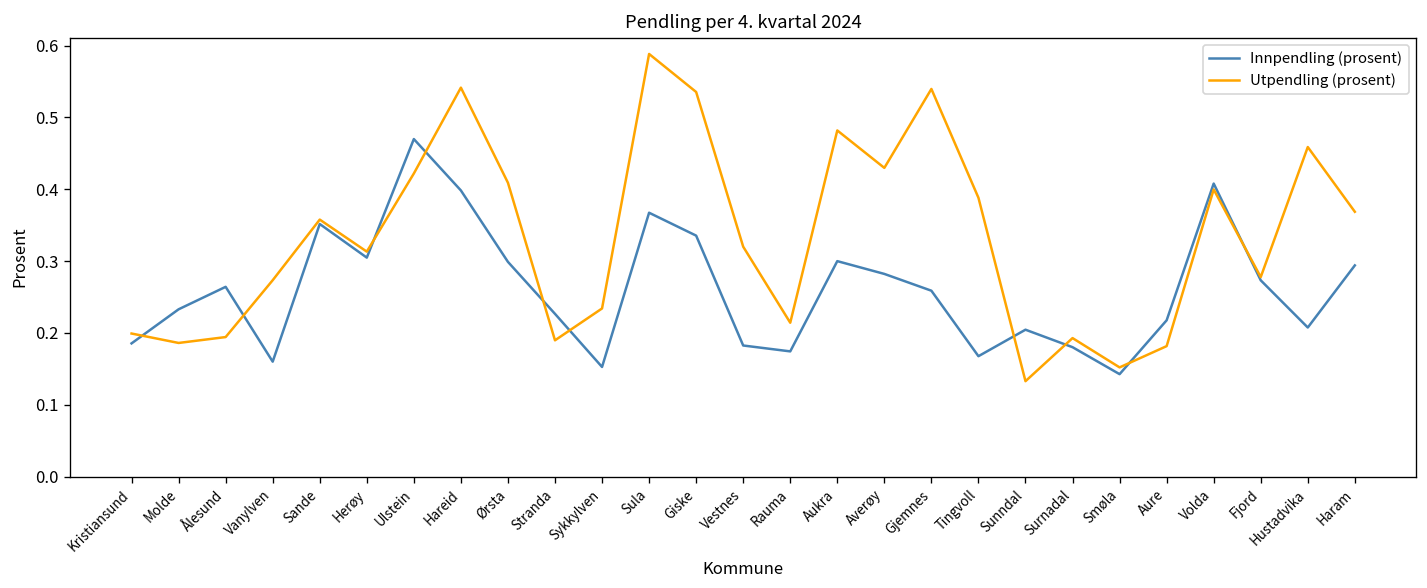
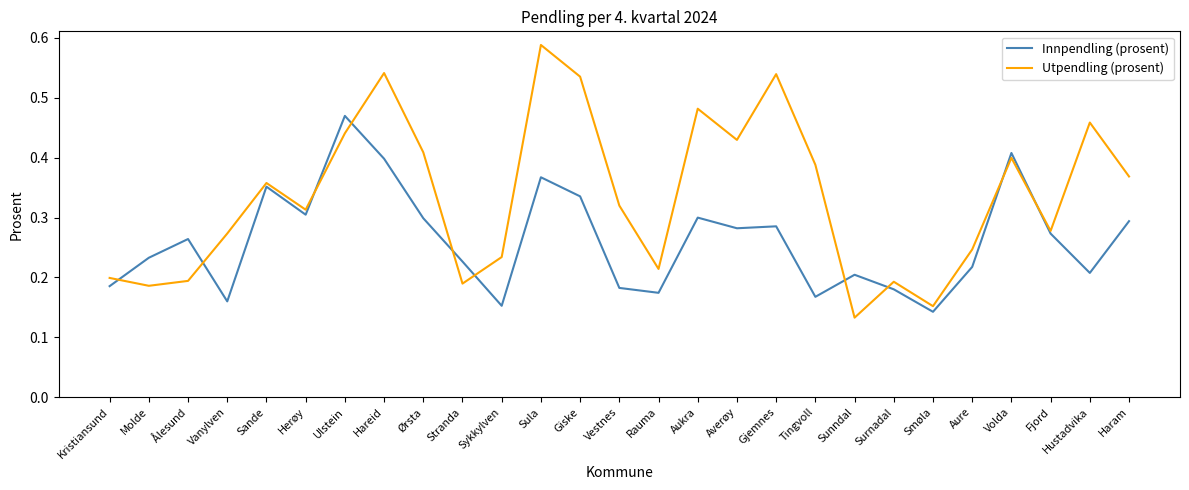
  {
    "Innpendling (prosent)": {
      "Kristiansund": 0.19,
      "Molde": 0.23,
      "Ålesund": 0.26,
      "Vanylven": 0.16,
      "Sande": 0.35,
      "Herøy": 0.30,
      "Ulstein": 0.47,
      "Hareid": 0.40,
      "Ørsta": 0.30,
      "Stranda": 0.23,
      "Sykkylven": 0.15,
      "Sula": 0.37,
      "Giske": 0.34,
      "Vestnes": 0.18,
      "Rauma": 0.17,
      "Aukra": 0.30,
      "Averøy": 0.28,
-     "Gjemnes": 0.26,
+     "Gjemnes": 0.29,
      "Tingvoll": 0.17,
      "Sunndal": 0.20,
      "Surnadal": 0.18,
      "Smøla": 0.14,
      "Aure": 0.22,
      "Volda": 0.41,
      "Fjord": 0.27,
      "Hustadvika": 0.21,
      "Haram": 0.29
    },
    "Utpendling (prosent)": {
      "Kristiansund": 0.20,
      "Molde": 0.19,
      "Ålesund": 0.19,
      "Vanylven": 0.27,
      "Sande": 0.36,
      "Herøy": 0.31,
-     "Ulstein": 0.42,
+     "Ulstein": 0.44,
      "Hareid": 0.54,
      "Ørsta": 0.41,
      "Stranda": 0.19,
      "Sykkylven": 0.23,
      "Sula": 0.59,
      "Giske": 0.54,
      "Vestnes": 0.32,
      "Rauma": 0.21,
      "Aukra": 0.48,
      "Averøy": 0.43,
      "Gjemnes": 0.54,
      "Tingvoll": 0.39,
      "Sunndal": 0.13,
      "Surnadal": 0.19,
      "Smøla": 0.15,
-     "Aure": 0.18,
+     "Aure": 0.25,
      "Volda": 0.40,
      "Fjord": 0.28,
      "Hustadvika": 0.46,
      "Haram": 0.37
    }
  }
